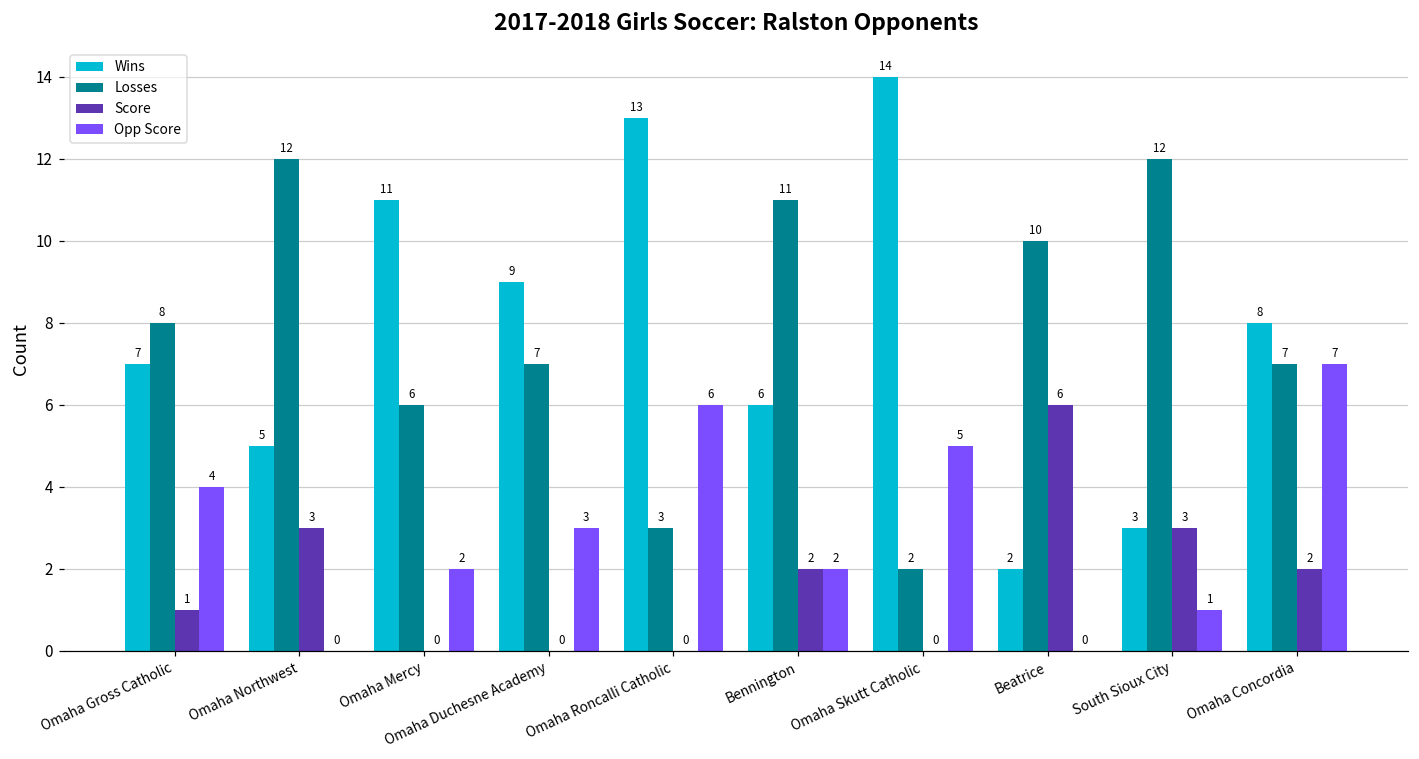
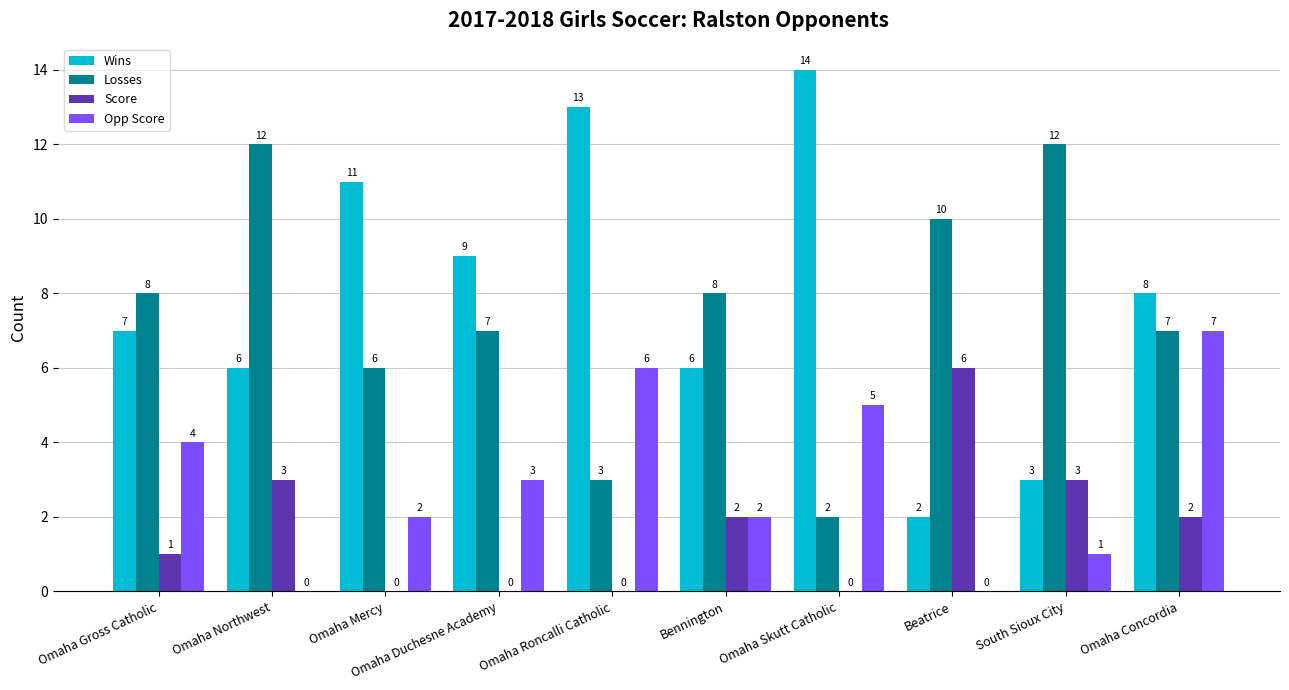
  {
    "Wins": {
      "Omaha Gross Catholic": 7,
-     "Omaha Northwest": 5,
+     "Omaha Northwest": 6,
      "Omaha Mercy": 11,
      "Omaha Duchesne Academy": 9,
      "Omaha Roncalli Catholic": 13,
      "Bennington": 6,
      "Omaha Skutt Catholic": 14,
      "Beatrice": 2,
      "South Sioux City": 3,
      "Omaha Concordia": 8
    },
    "Losses": {
      "Omaha Gross Catholic": 8,
      "Omaha Northwest": 12,
      "Omaha Mercy": 6,
      "Omaha Duchesne Academy": 7,
      "Omaha Roncalli Catholic": 3,
-     "Bennington": 11,
+     "Bennington": 8,
      "Omaha Skutt Catholic": 2,
      "Beatrice": 10,
      "South Sioux City": 12,
      "Omaha Concordia": 7
    },
    "Score": {
      "Omaha Gross Catholic": 1,
      "Omaha Northwest": 3,
      "Omaha Mercy": 0,
      "Omaha Duchesne Academy": 0,
      "Omaha Roncalli Catholic": 0,
      "Bennington": 2,
      "Omaha Skutt Catholic": 0,
      "Beatrice": 6,
      "South Sioux City": 3,
      "Omaha Concordia": 2
    },
    "Opp Score": {
      "Omaha Gross Catholic": 4,
      "Omaha Northwest": 0,
      "Omaha Mercy": 2,
      "Omaha Duchesne Academy": 3,
      "Omaha Roncalli Catholic": 6,
      "Bennington": 2,
      "Omaha Skutt Catholic": 5,
      "Beatrice": 0,
      "South Sioux City": 1,
      "Omaha Concordia": 7
    }
  }
